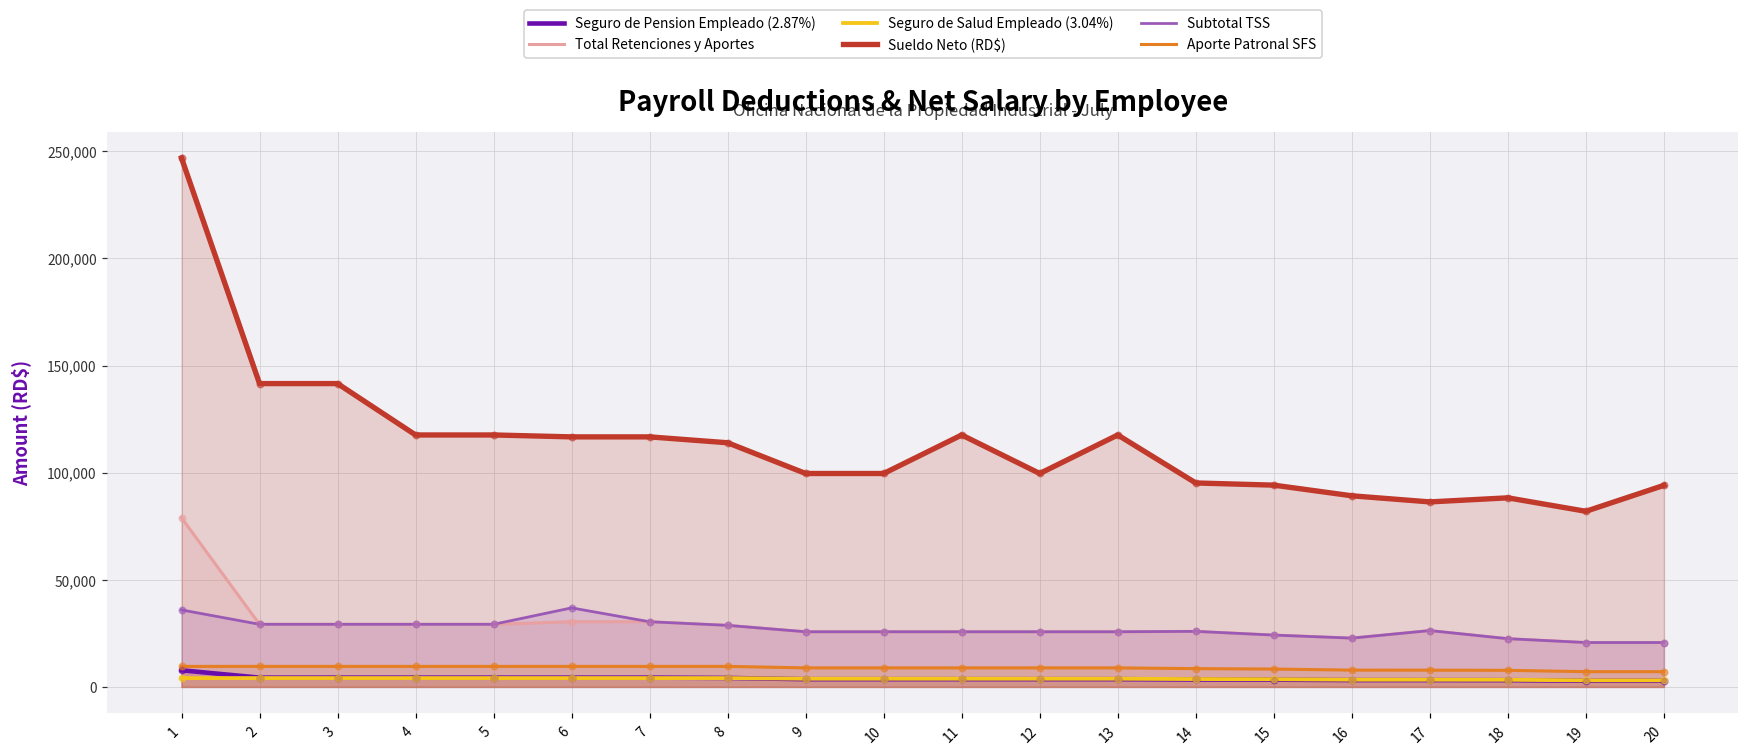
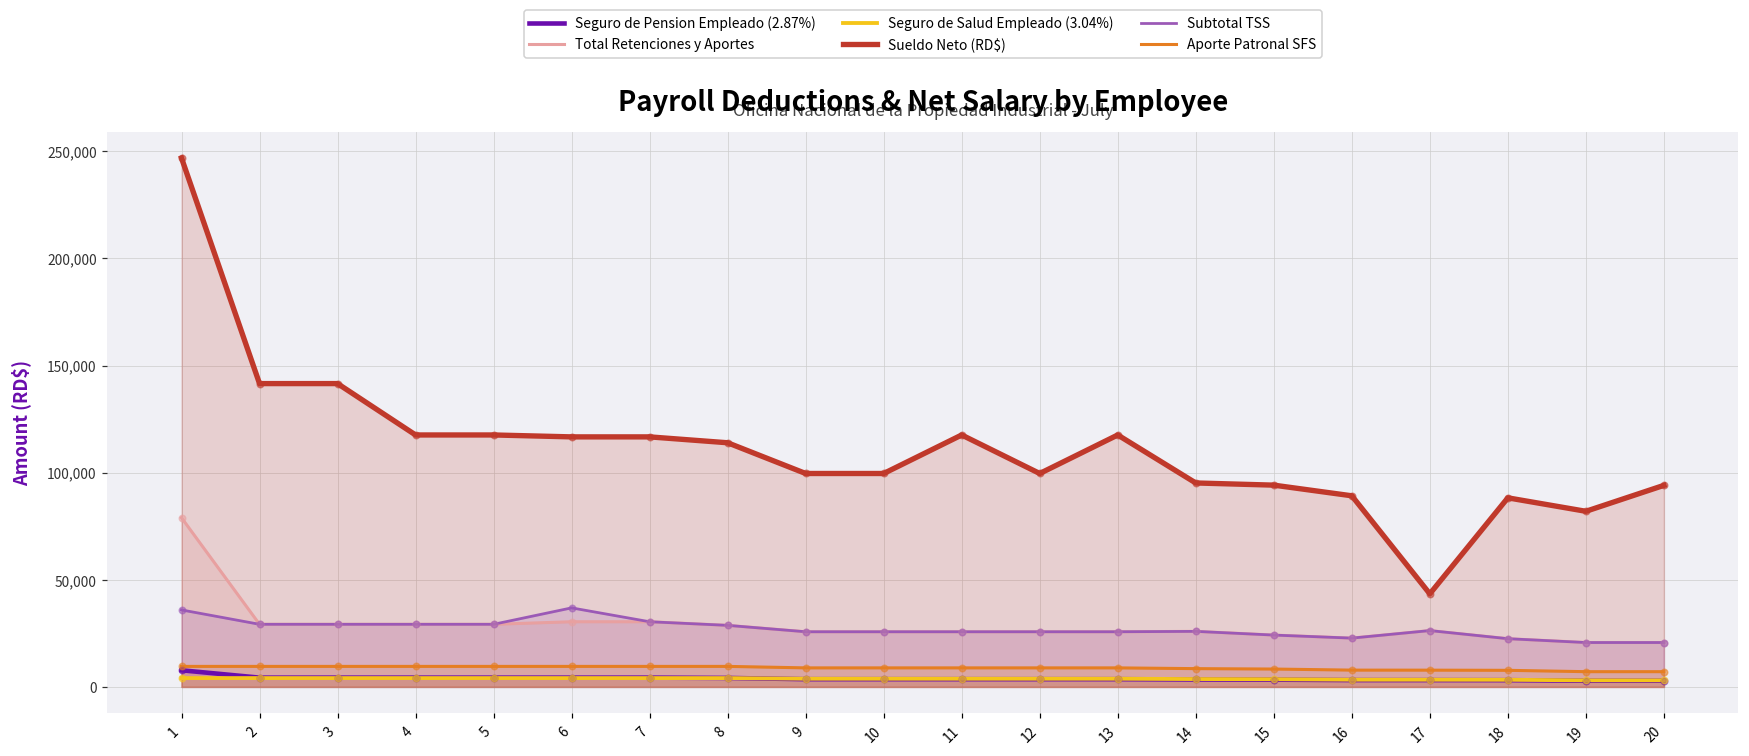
  {
    "Seguro de Pension Empleado (2.87%)": {
      "1": "8,000"
    },
    "Total Retenciones y Aportes": {
      "1": "79,000",
      "6": "30,000"
    },
    "Seguro de Salud Empleado (3.04%)": {
      "1": "4,000"
    },
    "Sueldo Neto (RD$)": {
      "1": "247,000",
      "2": "142,000",
      "3": "142,000",
      "4": "118,000",
      "5": "118,000",
      "6": "117,000",
      "7": "117,000",
      "8": "114,000",
      "9": "100,000",
      "10": "100,000",
      "11": "118,000",
      "12": "100,000",
      "13": "118,000",
      "14": "95,000",
      "15": "94,000",
      "16": "89,000",
-     "17": "86,000",
+     "17": "43,000",
      "18": "88,000",
      "19": "82,000",
      "20": "94,000"
    },
    "Subtotal TSS": {
      "1": "36,000",
      "6": "37,000"
    },
    "Aporte Patronal SFS": {
      "1": "10,000",
      "2": "10,000",
      "3": "10,000",
      "4": "10,000",
      "5": "10,000",
      "6": "10,000",
      "7": "10,000",
      "8": "10,000",
      "9": "9,000",
      "10": "9,000",
      "11": "9,000",
      "12": "9,000",
      "13": "9,000",
      "14": "9,000",
      "15": "8,000",
      "16": "8,000",
      "17": "8,000",
      "18": "8,000",
      "19": "7,000",
      "20": "7,000"
    }
  }
